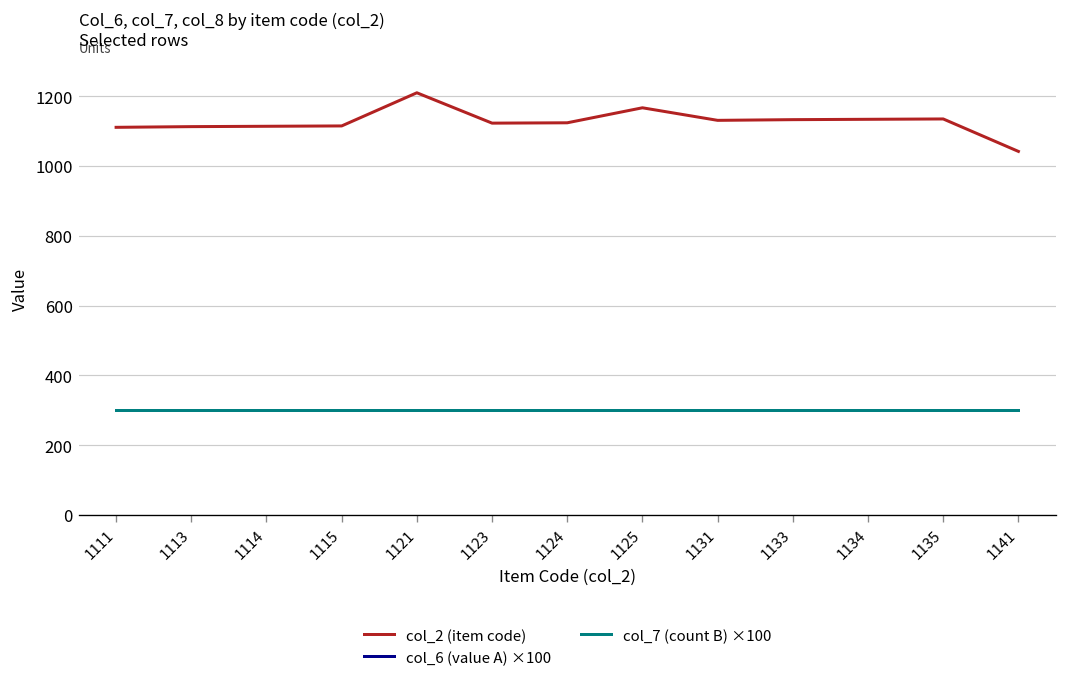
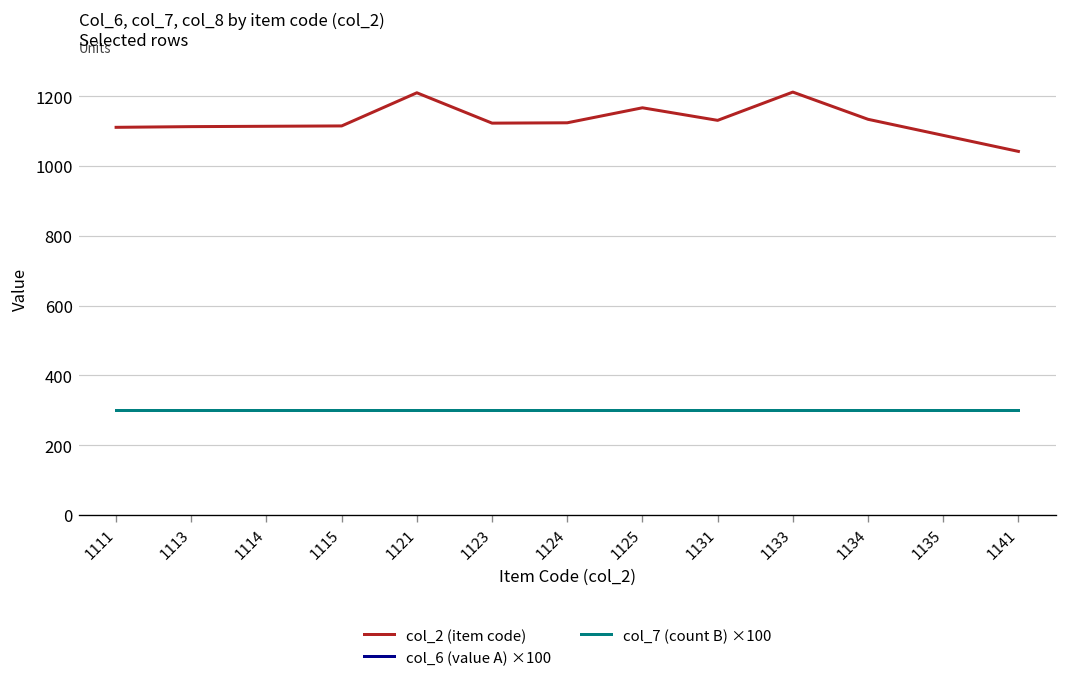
  {
    "col_2 (item code)": {
      "1111": 1110,
      "1113": 1110,
      "1114": 1110,
      "1115": 1120,
      "1121": 1210,
      "1123": 1120,
      "1124": 1120,
      "1125": 1170,
      "1131": 1130,
-     "1133": 1130,
+     "1133": 1210,
      "1134": 1130,
-     "1135": 1140,
+     "1135": 1090,
      "1141": 1040
    },
    "col_7 (count B) ×100": {
      "1111": 300,
      "1113": 300,
      "1114": 300,
      "1115": 300,
      "1121": 300,
      "1123": 300,
      "1124": 300,
      "1125": 300,
      "1131": 300,
      "1133": 300,
      "1134": 300,
      "1135": 300,
      "1141": 300
    }
  }
